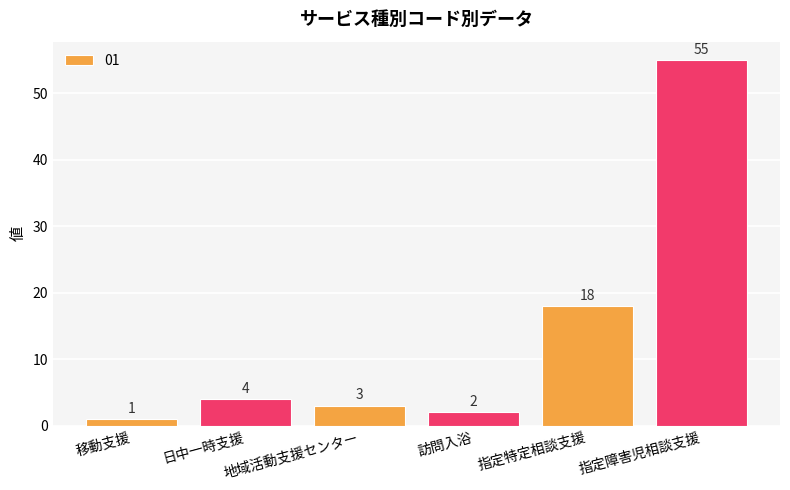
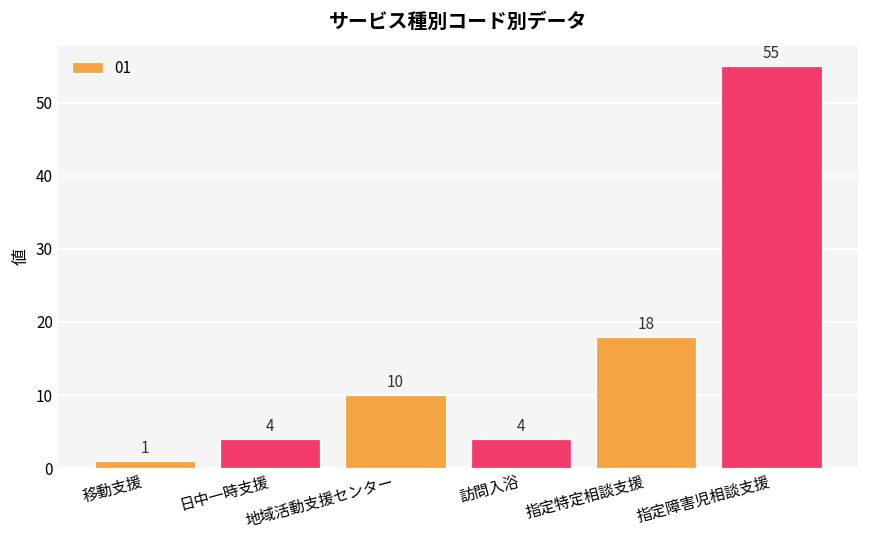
  {
    "移動支援": 1,
    "日中一時支援": 4,
-   "地域活動支援センター": 3,
-   "訪問入浴": 2,
+   "地域活動支援センター": 10,
+   "訪問入浴": 4,
    "指定特定相談支援": 18,
    "指定障害児相談支援": 55
  }
